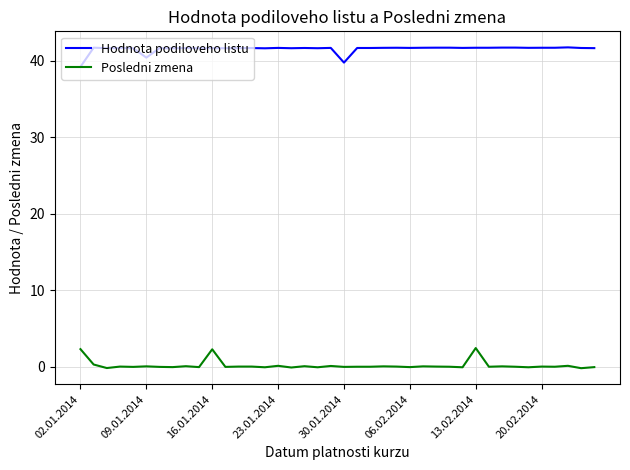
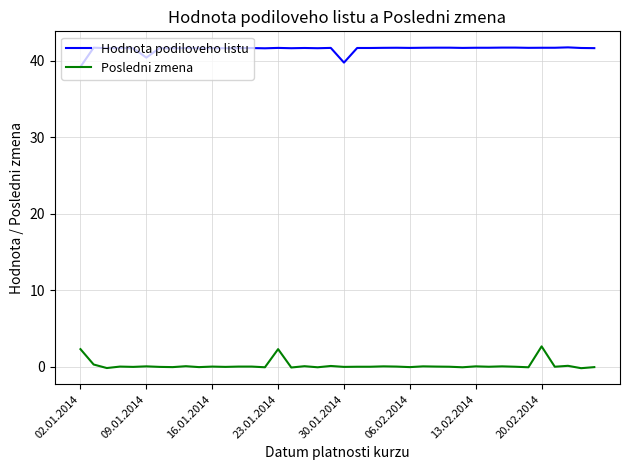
  {
    "Hodnota podiloveho listu": {
      "23.01.2014": 42,
      "30.01.2014": 40,
      "06.02.2014": 42,
      "13.02.2014": 42,
      "20.02.2014": 42
    },
    "Posledni zmena": {
      "02.01.2014": 2,
      "09.01.2014": 0,
-     "16.01.2014": 2,
-     "23.01.2014": 0,
+     "16.01.2014": 0,
+     "23.01.2014": 2,
      "30.01.2014": 0,
      "06.02.2014": 0,
-     "13.02.2014": 2,
-     "20.02.2014": 0
+     "13.02.2014": 0,
+     "20.02.2014": 3
    }
  }
